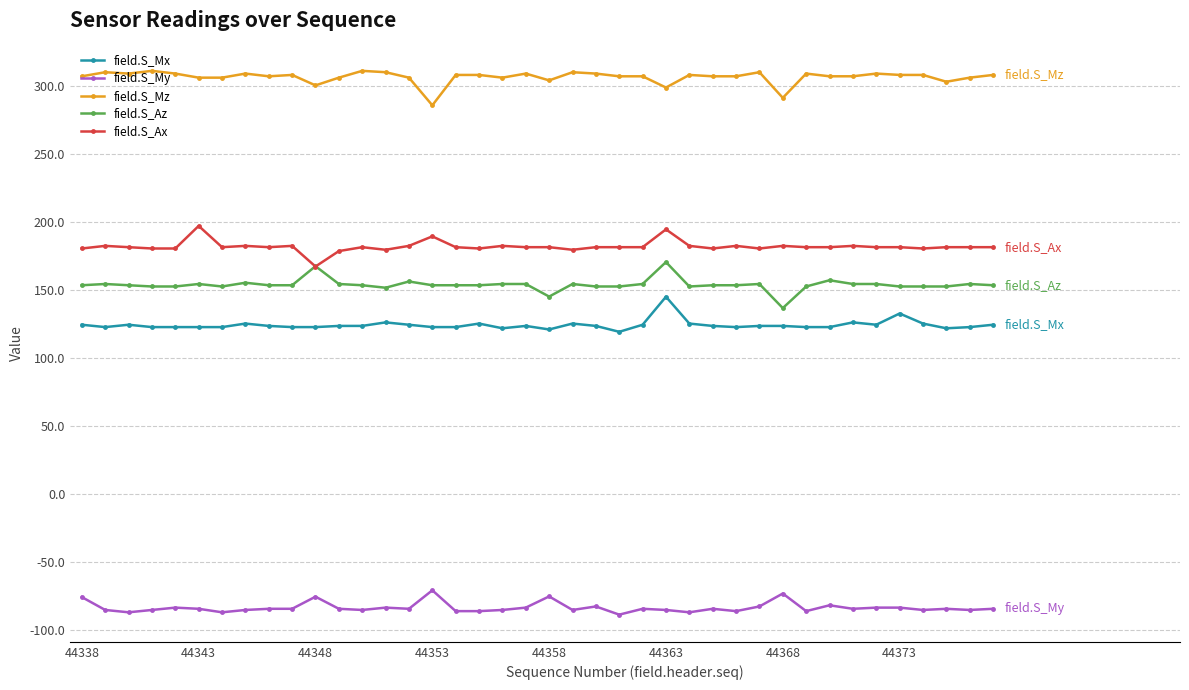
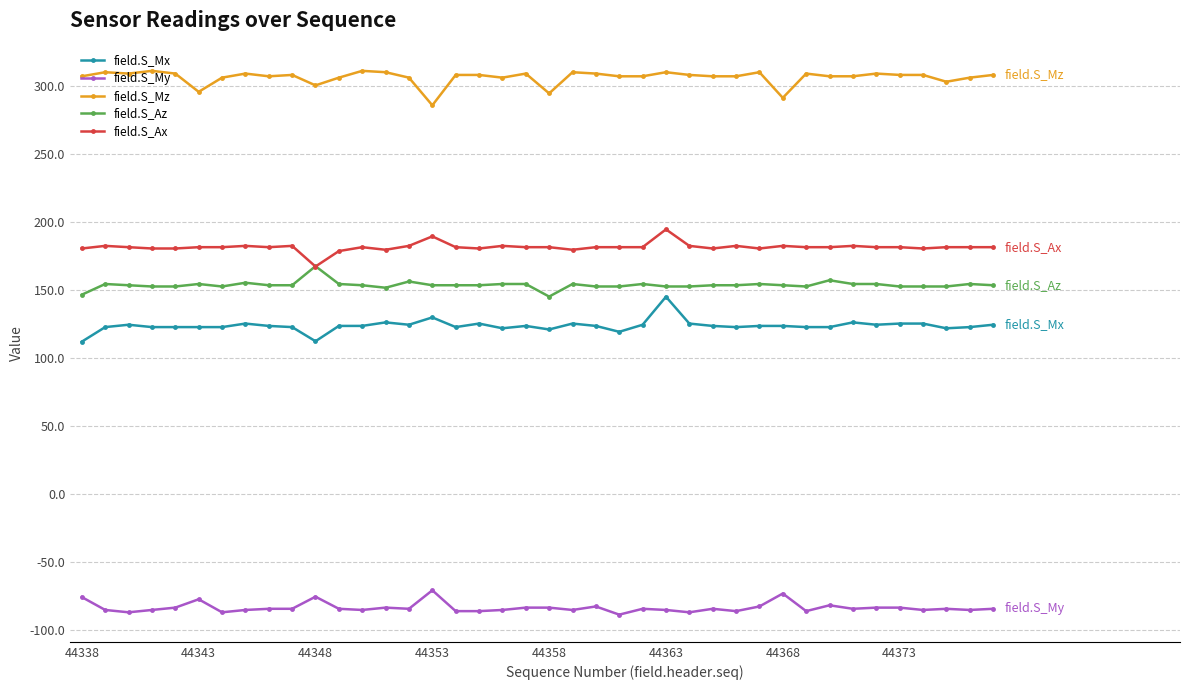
  {
    "field.S_Mx": {
-     "44338": 124,
+     "44338": 112,
      "44343": 122,
-     "44348": 122,
-     "44353": 122,
+     "44348": 112,
+     "44353": 130,
      "44358": 121,
      "44363": 145,
      "44368": 123,
-     "44373": 132
+     "44373": 125
    },
    "field.S_My": {
      "44338": -76,
-     "44343": -85,
+     "44343": -78,
      "44348": -76,
      "44353": -71,
-     "44358": -76,
+     "44358": -84,
      "44363": -85,
      "44368": -73,
      "44373": -84
    },
    "field.S_Mz": {
      "44338": 307,
-     "44343": 306,
+     "44343": 295,
      "44348": 300,
      "44353": 286,
-     "44358": 304,
-     "44363": 299,
+     "44358": 294,
+     "44363": 310,
      "44368": 291,
      "44373": 308
    },
    "field.S_Az": {
-     "44338": 153,
+     "44338": 146,
      "44343": 154,
      "44353": 153,
      "44358": 145,
-     "44363": 170,
-     "44368": 136,
+     "44363": 152,
+     "44368": 153,
      "44373": 152
    },
    "field.S_Ax": {
      "44338": 180,
-     "44343": 197,
+     "44343": 181,
      "44353": 189,
      "44358": 181,
      "44363": 194,
      "44368": 182,
      "44373": 181
    }
  }
